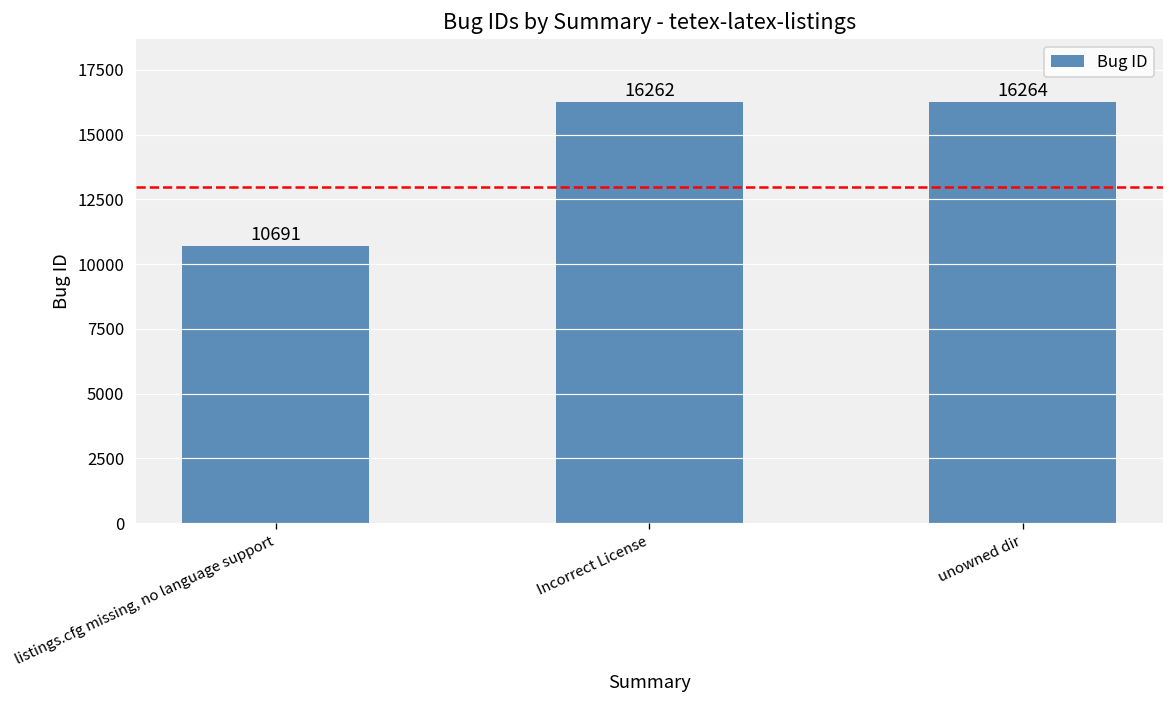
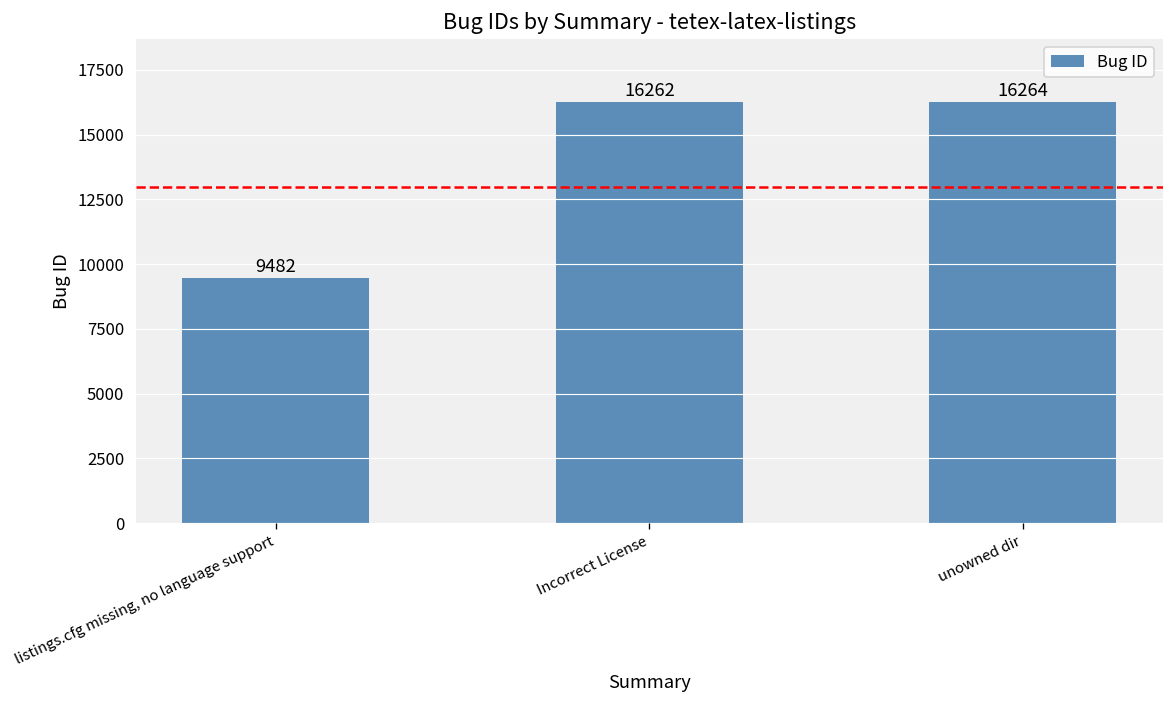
  {
-   "listings.cfg missing, no language support": 10691,
+   "listings.cfg missing, no language support": 9482,
    "Incorrect License": 16262,
    "unowned dir": 16264
  }
